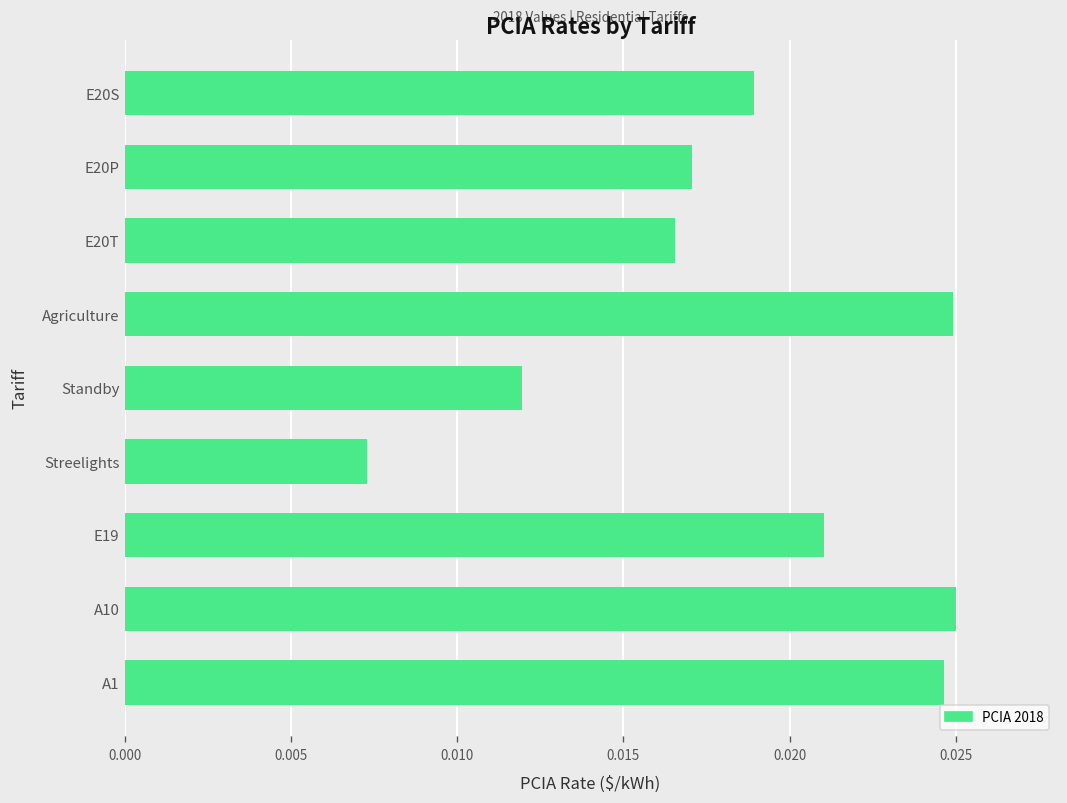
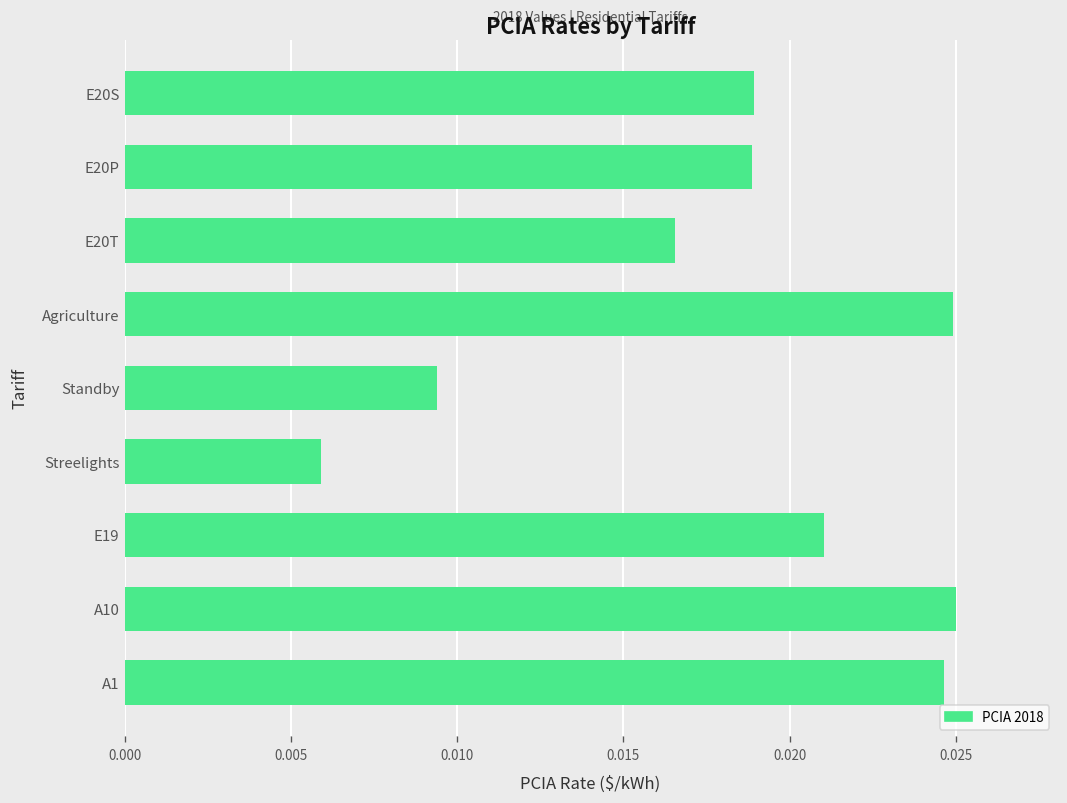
  {
    "E20S": 0.0189,
-   "E20P": 0.0171,
+   "E20P": 0.0189,
    "E20T": 0.0166,
    "Agriculture": 0.0249,
-   "Standby": 0.0120,
-   "Streelights": 0.0073,
+   "Standby": 0.0094,
+   "Streelights": 0.0059,
    "E19": 0.0210,
    "A10": 0.0250,
    "A1": 0.0247
  }
